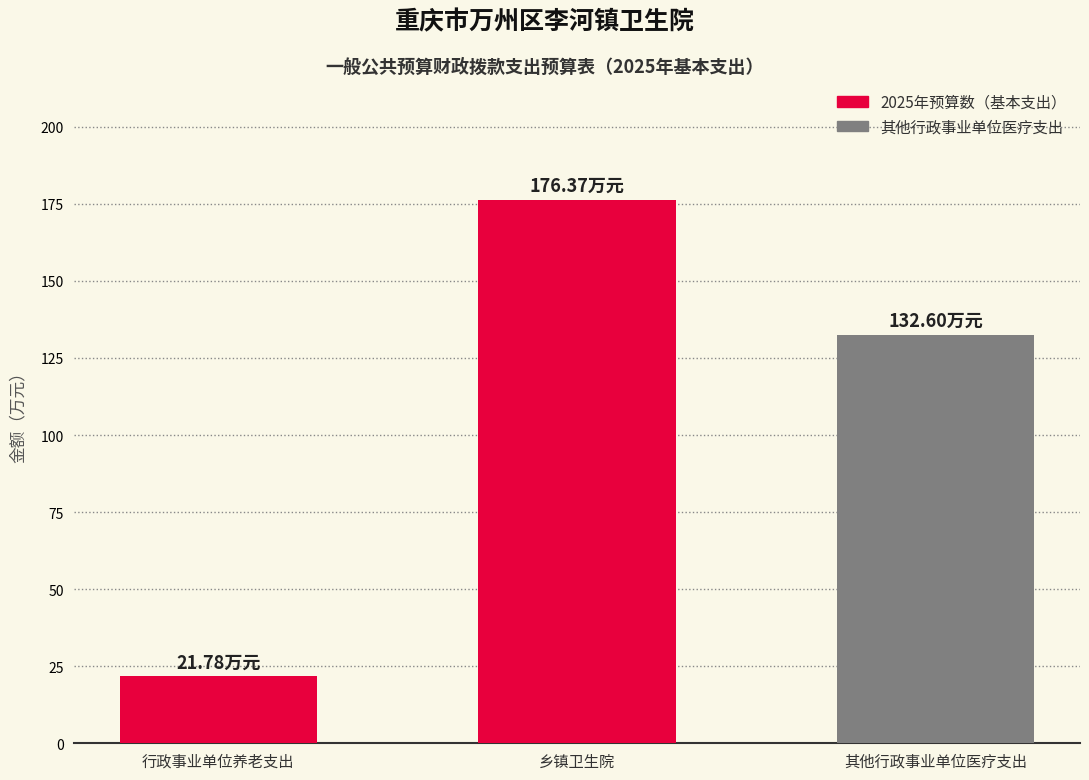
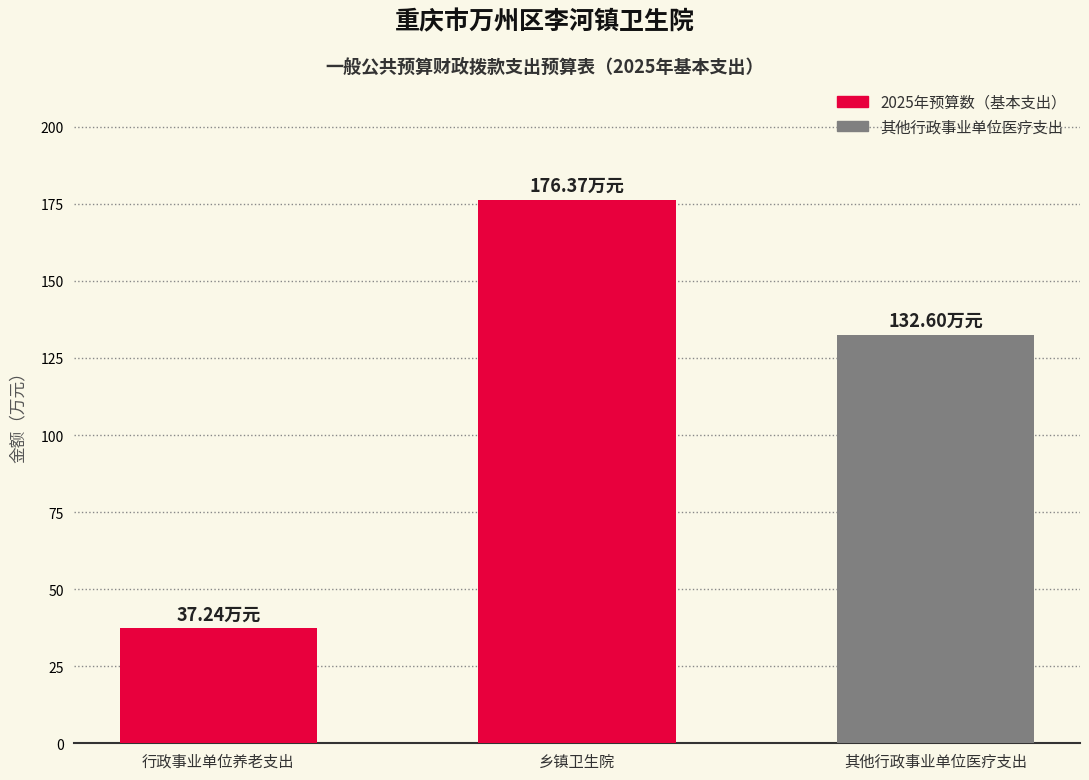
  {
-   "行政事业单位养老支出": 21.78,
+   "行政事业单位养老支出": 37.24,
    "乡镇卫生院": 176.37,
    "其他行政事业单位医疗支出": 132.60
  }
